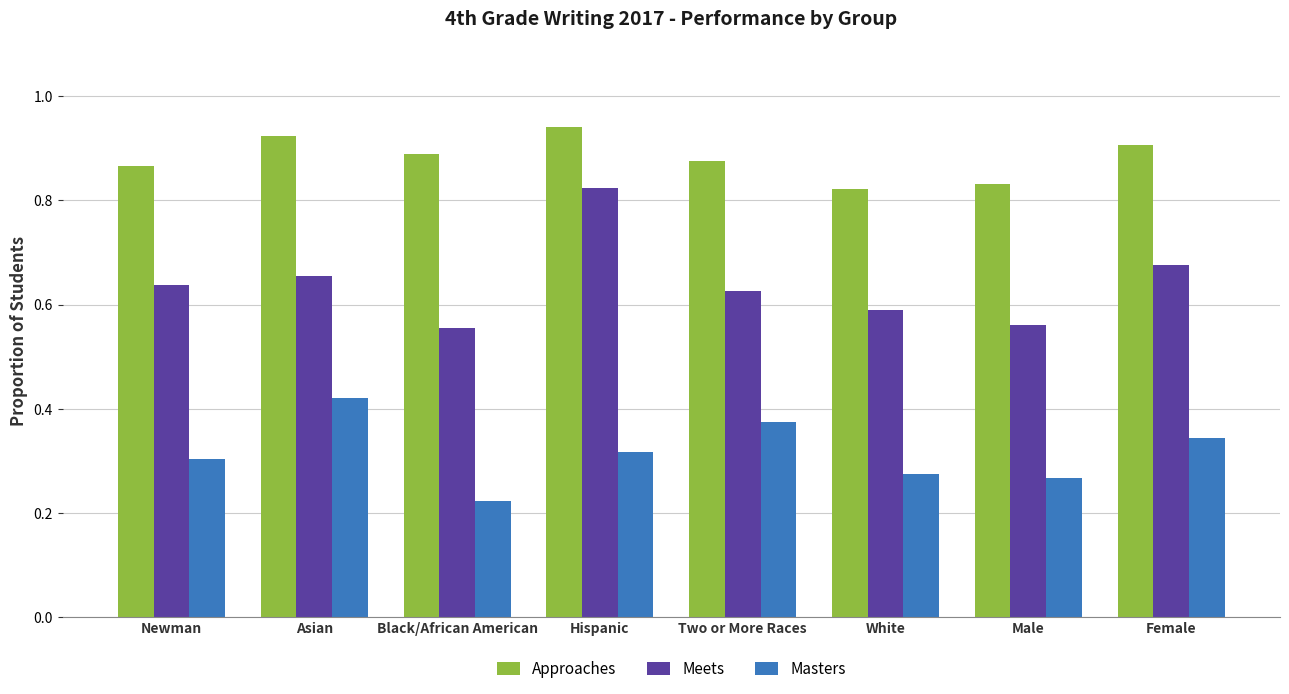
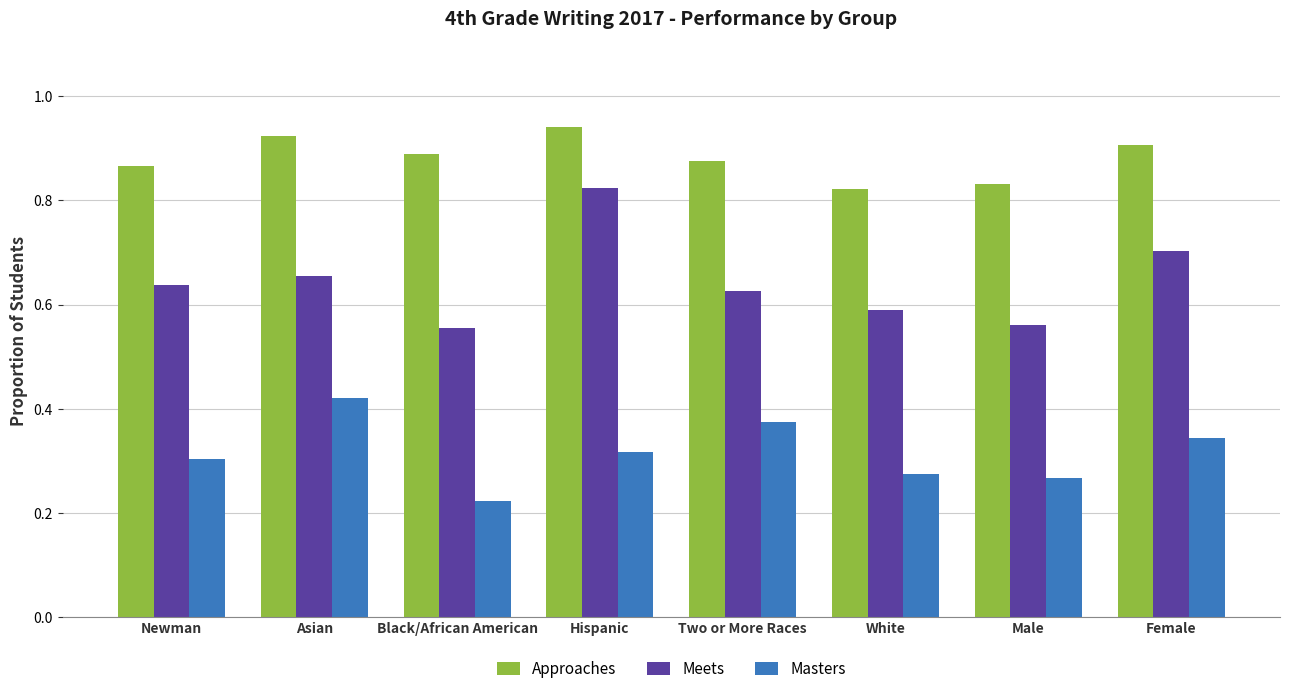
  {
    "Approaches": {
      "Newman": 0.87,
      "Asian": 0.92,
      "Black/African American": 0.89,
      "Hispanic": 0.94,
      "Two or More Races": 0.88,
      "White": 0.82,
      "Male": 0.83,
      "Female": 0.91
    },
    "Meets": {
      "Newman": 0.64,
      "Asian": 0.65,
      "Black/African American": 0.56,
      "Hispanic": 0.82,
      "Two or More Races": 0.63,
      "White": 0.59,
      "Male": 0.56,
-     "Female": 0.68
+     "Female": 0.70
    },
    "Masters": {
      "Newman": 0.30,
      "Asian": 0.42,
      "Black/African American": 0.22,
      "Hispanic": 0.32,
      "Two or More Races": 0.38,
      "White": 0.27,
      "Male": 0.27,
      "Female": 0.34
    }
  }
